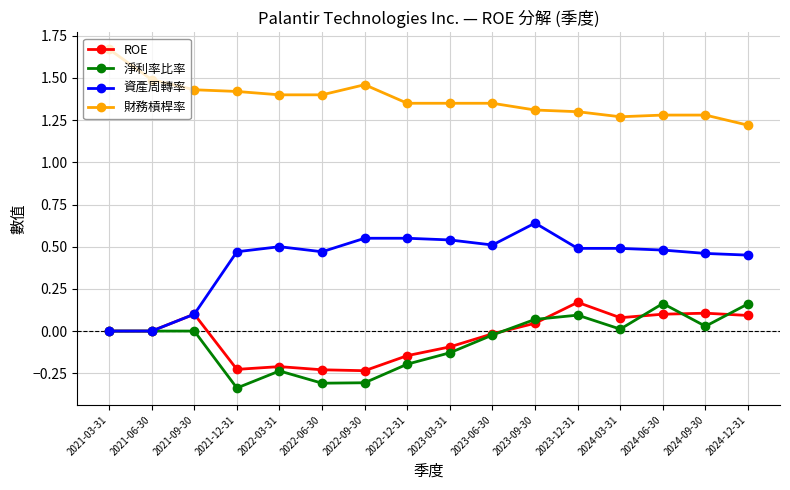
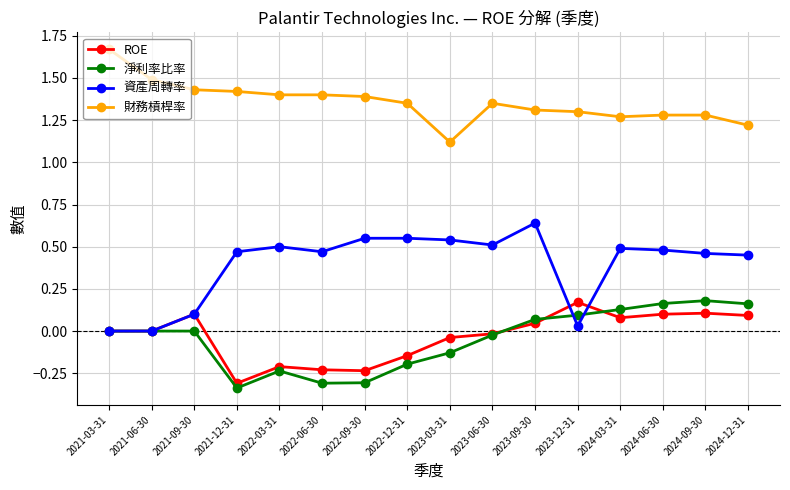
  {
    "ROE": {
-     "2021-12-31": -0.23,
+     "2021-12-31": -0.31,
      "2022-03-31": -0.21,
      "2022-06-30": -0.23,
      "2022-09-30": -0.24,
      "2022-12-31": -0.15,
-     "2023-03-31": -0.09,
+     "2023-03-31": -0.04,
      "2023-09-30": 0.05,
      "2023-12-31": 0.17,
      "2024-03-31": 0.08,
      "2024-06-30": 0.10,
      "2024-09-30": 0.11,
      "2024-12-31": 0.09
    },
    "淨利率比率": {
      "2021-09-30": 0.00,
      "2021-12-31": -0.34,
      "2022-03-31": -0.24,
      "2022-06-30": -0.31,
      "2022-09-30": -0.31,
      "2022-12-31": -0.20,
      "2023-03-31": -0.13,
      "2023-09-30": 0.07,
      "2023-12-31": 0.09,
-     "2024-03-31": 0.01,
+     "2024-03-31": 0.13,
      "2024-06-30": 0.16,
-     "2024-09-30": 0.03,
+     "2024-09-30": 0.18,
      "2024-12-31": 0.16
    },
    "資產周轉率": {
      "2021-12-31": 0.47,
      "2022-03-31": 0.50,
      "2022-06-30": 0.47,
      "2022-09-30": 0.55,
      "2022-12-31": 0.55,
      "2023-03-31": 0.54,
      "2023-06-30": 0.51,
      "2023-09-30": 0.64,
-     "2023-12-31": 0.49,
+     "2023-12-31": 0.03,
      "2024-03-31": 0.49,
      "2024-06-30": 0.48,
      "2024-09-30": 0.46,
      "2024-12-31": 0.45
    },
    "財務槓桿率": {
      "2021-09-30": 1.43,
      "2021-12-31": 1.42,
      "2022-03-31": 1.40,
      "2022-06-30": 1.40,
-     "2022-09-30": 1.46,
+     "2022-09-30": 1.39,
      "2022-12-31": 1.35,
-     "2023-03-31": 1.35,
+     "2023-03-31": 1.12,
      "2023-06-30": 1.35,
      "2023-09-30": 1.31,
      "2023-12-31": 1.30,
      "2024-03-31": 1.27,
      "2024-06-30": 1.28,
      "2024-09-30": 1.28,
      "2024-12-31": 1.22
    }
  }
